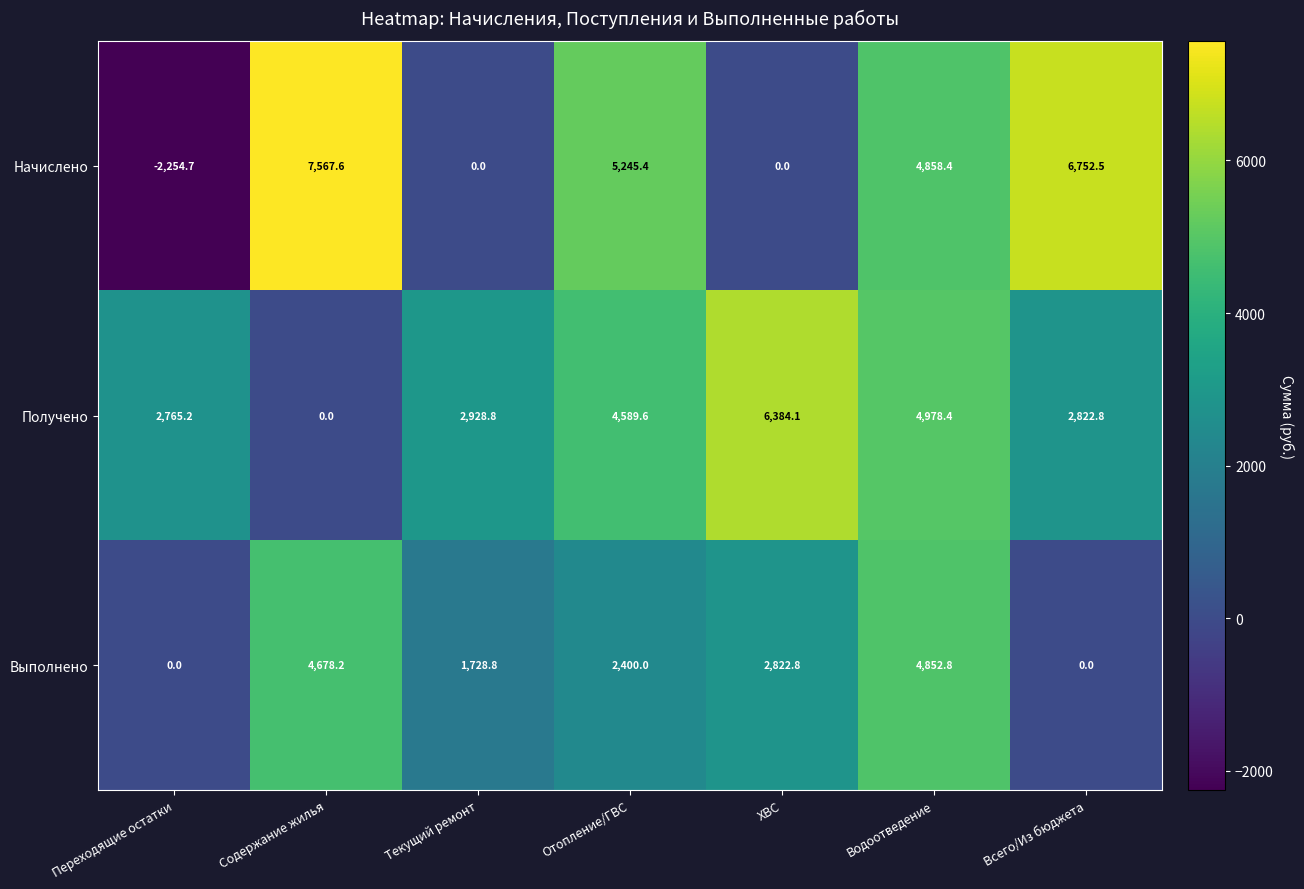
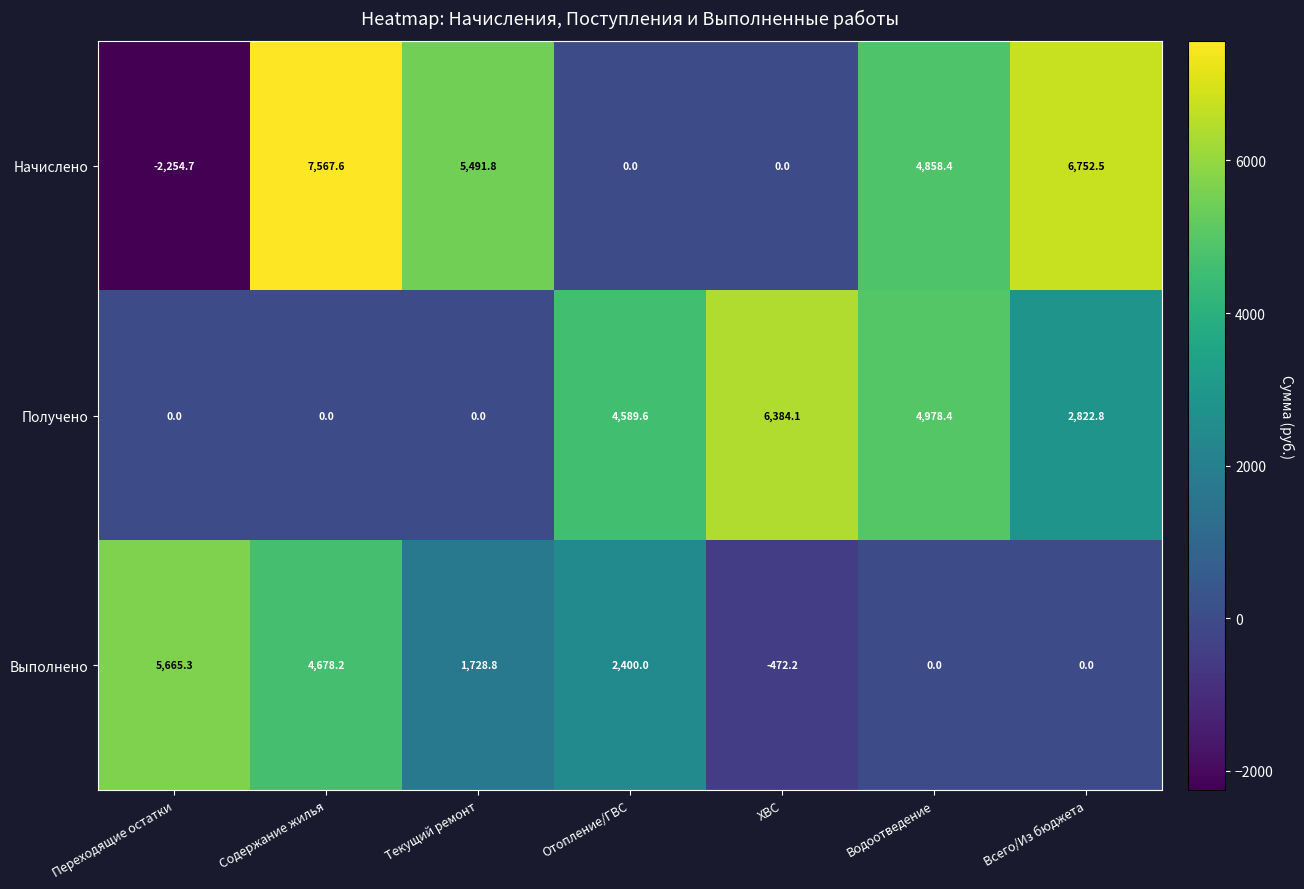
  {
    "Начислено": {
      "Переходящие остатки": "-2,254.7",
      "Содержание жилья": "7,567.6",
-     "Текущий ремонт": "0.0",
-     "Отопление/ГВС": "5,245.4",
+     "Текущий ремонт": "5,491.8",
+     "Отопление/ГВС": "0.0",
      "ХВС": "0.0",
      "Водоотведение": "4,858.4",
      "Всего/Из бюджета": "6,752.5"
    },
    "Получено": {
-     "Переходящие остатки": "2,765.2",
+     "Переходящие остатки": "0.0",
      "Содержание жилья": "0.0",
-     "Текущий ремонт": "2,928.8",
+     "Текущий ремонт": "0.0",
      "Отопление/ГВС": "4,589.6",
      "ХВС": "6,384.1",
      "Водоотведение": "4,978.4",
      "Всего/Из бюджета": "2,822.8"
    },
    "Выполнено": {
-     "Переходящие остатки": "0.0",
+     "Переходящие остатки": "5,665.3",
      "Содержание жилья": "4,678.2",
      "Текущий ремонт": "1,728.8",
      "Отопление/ГВС": "2,400.0",
-     "ХВС": "2,822.8",
-     "Водоотведение": "4,852.8",
+     "ХВС": "-472.2",
+     "Водоотведение": "0.0",
      "Всего/Из бюджета": "0.0"
    }
  }
